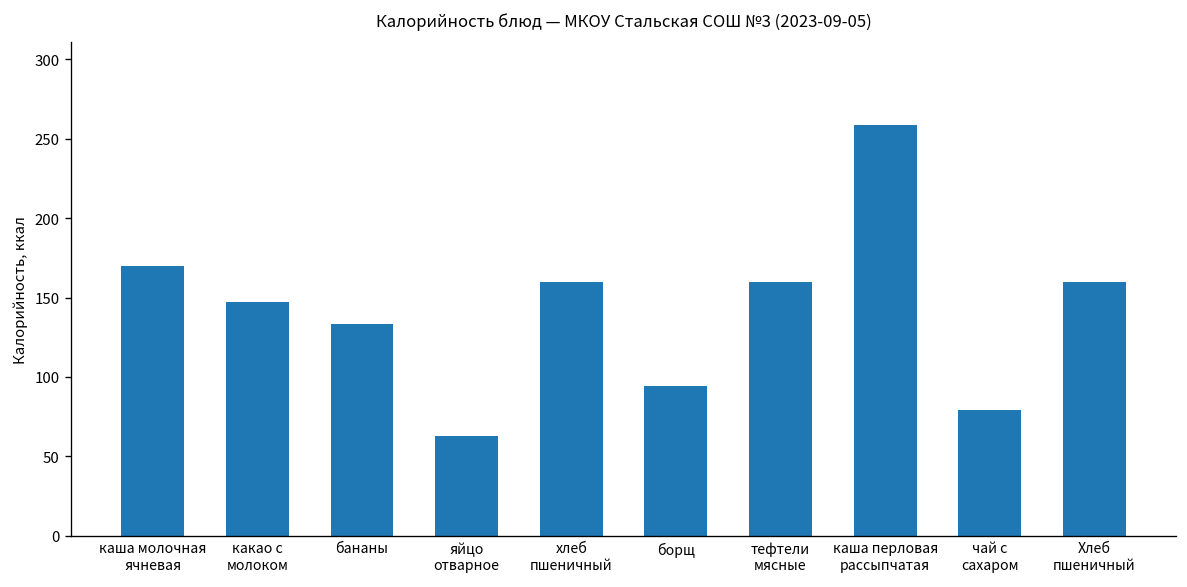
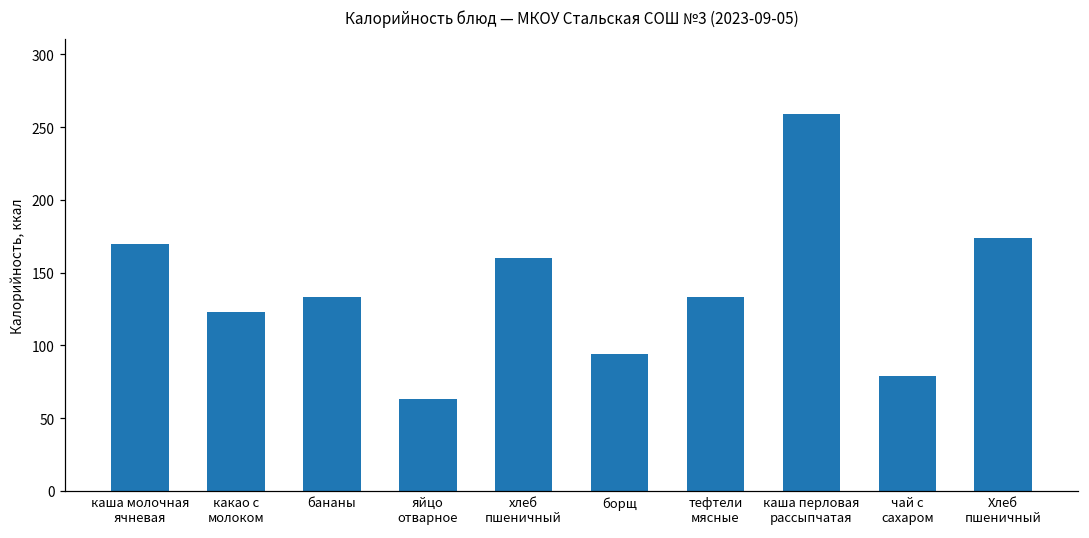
  {
    "каша молочная ячневая": 170,
-   "какао с молоком": 147,
+   "какао с молоком": 123,
    "бананы": 133,
    "яйцо отварное": 63,
    "хлеб пшеничный": 160,
    "борщ": 94,
-   "тефтели мясные": 160,
+   "тефтели мясные": 133,
    "каша перловая рассыпчатая": 259,
    "чай с сахаром": 79,
-   "Хлеб пшеничный": 160
+   "Хлеб пшеничный": 174
  }
